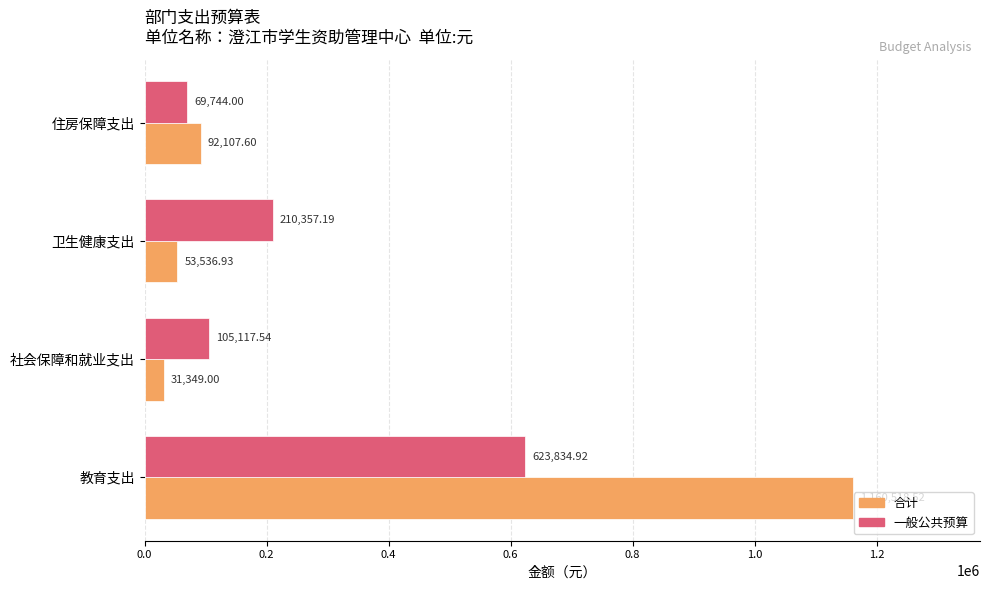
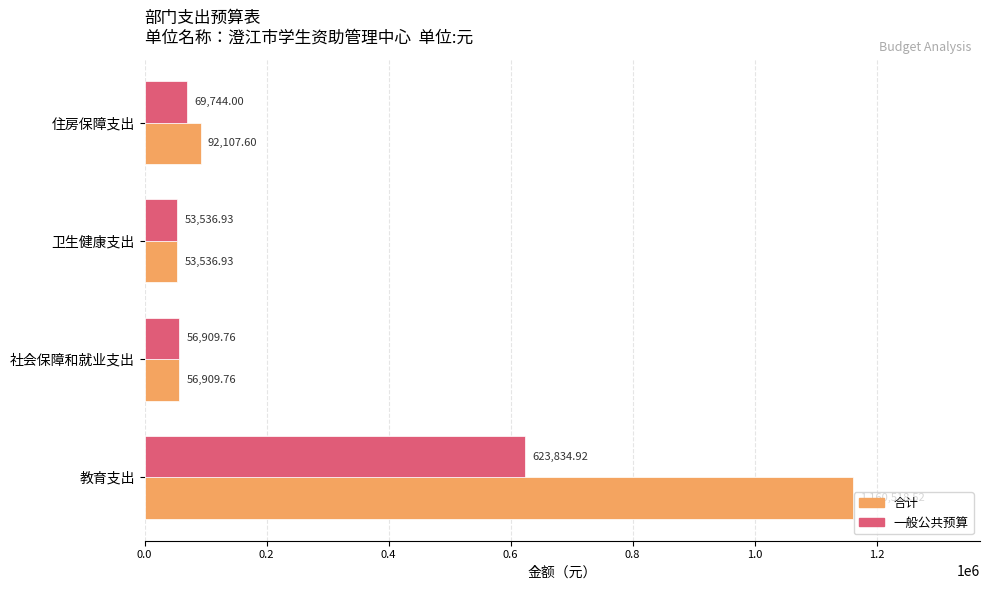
  {
    "合计": {
      "住房保障支出": "92,107.60",
      "卫生健康支出": "53,536.93",
-     "社会保障和就业支出": "31,349.00"
+     "社会保障和就业支出": "56,909.76"
    },
    "一般公共预算": {
      "住房保障支出": "69,744.00",
-     "卫生健康支出": "210,357.19",
-     "社会保障和就业支出": "105,117.54",
+     "卫生健康支出": "53,536.93",
+     "社会保障和就业支出": "56,909.76",
      "教育支出": "623,834.92"
    }
  }
